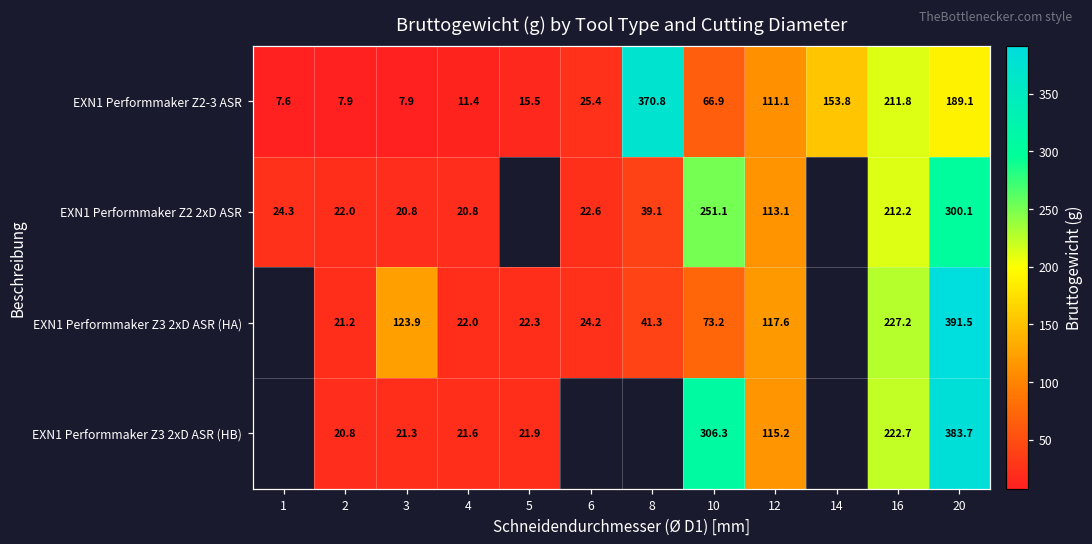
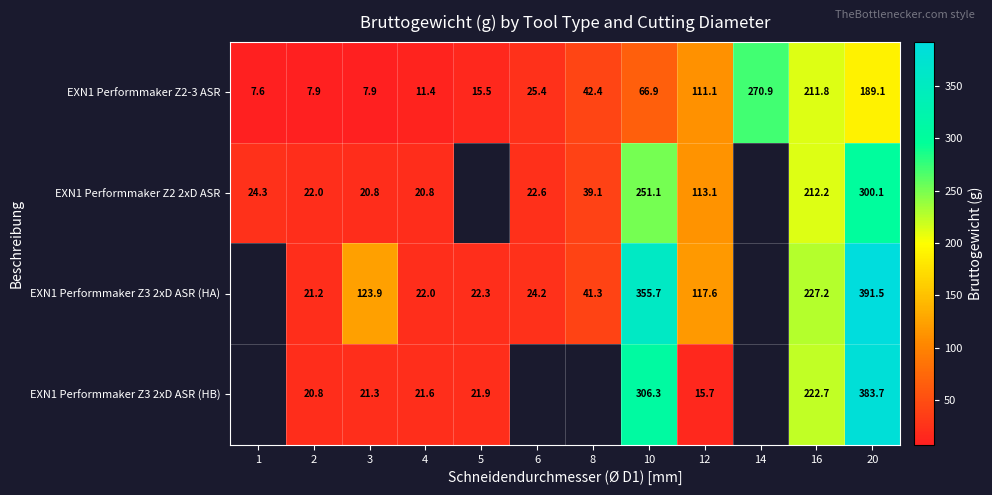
  {
    "EXN1 Performmaker Z2-3 ASR": {
      "1": 7.6,
      "2": 7.9,
      "3": 7.9,
      "4": 11.4,
      "5": 15.5,
      "6": 25.4,
-     "8": 370.8,
+     "8": 42.4,
      "10": 66.9,
      "12": 111.1,
-     "14": 153.8,
+     "14": 270.9,
      "16": 211.8,
      "20": 189.1
    },
    "EXN1 Performmaker Z2 2xD ASR": {
      "1": 24.3,
      "2": 22.0,
      "3": 20.8,
      "4": 20.8,
      "6": 22.6,
      "8": 39.1,
      "10": 251.1,
      "12": 113.1,
      "16": 212.2,
      "20": 300.1
    },
    "EXN1 Performmaker Z3 2xD ASR (HA)": {
      "2": 21.2,
      "3": 123.9,
      "4": 22.0,
      "5": 22.3,
      "6": 24.2,
      "8": 41.3,
-     "10": 73.2,
+     "10": 355.7,
      "12": 117.6,
      "16": 227.2,
      "20": 391.5
    },
    "EXN1 Performmaker Z3 2xD ASR (HB)": {
      "2": 20.8,
      "3": 21.3,
      "4": 21.6,
      "5": 21.9,
      "10": 306.3,
-     "12": 115.2,
+     "12": 15.7,
      "16": 222.7,
      "20": 383.7
    }
  }
